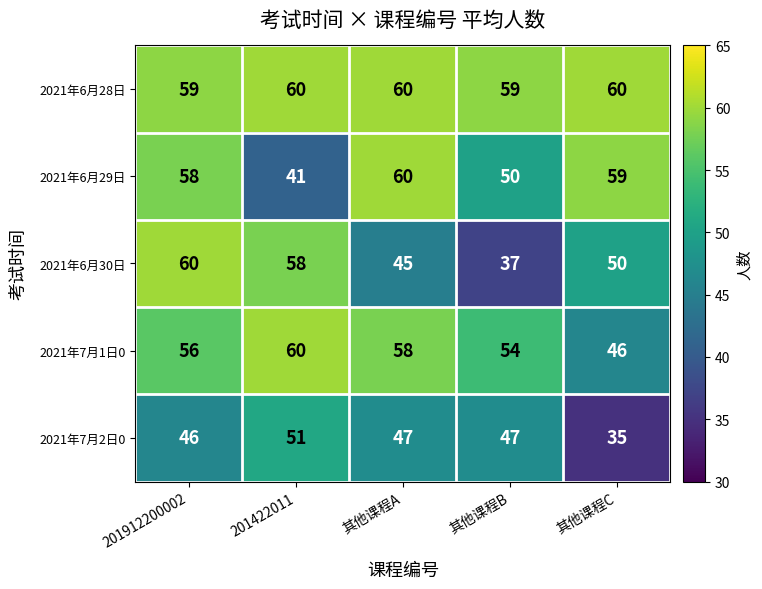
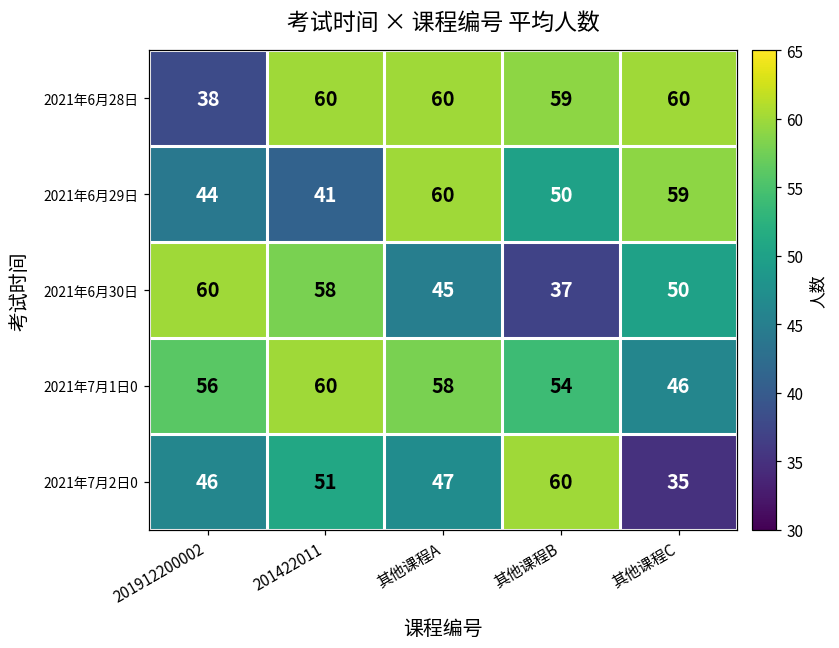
  {
    "2021年6月28日": {
-     "201912200002": 59,
+     "201912200002": 38,
      "201422011": 60,
      "其他课程A": 60,
      "其他课程B": 59,
      "其他课程C": 60
    },
    "2021年6月29日": {
-     "201912200002": 58,
+     "201912200002": 44,
      "201422011": 41,
      "其他课程A": 60,
      "其他课程B": 50,
      "其他课程C": 59
    },
    "2021年6月30日": {
      "201912200002": 60,
      "201422011": 58,
      "其他课程A": 45,
      "其他课程B": 37,
      "其他课程C": 50
    },
    "2021年7月1日0": {
      "201912200002": 56,
      "201422011": 60,
      "其他课程A": 58,
      "其他课程B": 54,
      "其他课程C": 46
    },
    "2021年7月2日0": {
      "201912200002": 46,
      "201422011": 51,
      "其他课程A": 47,
-     "其他课程B": 47,
+     "其他课程B": 60,
      "其他课程C": 35
    }
  }
